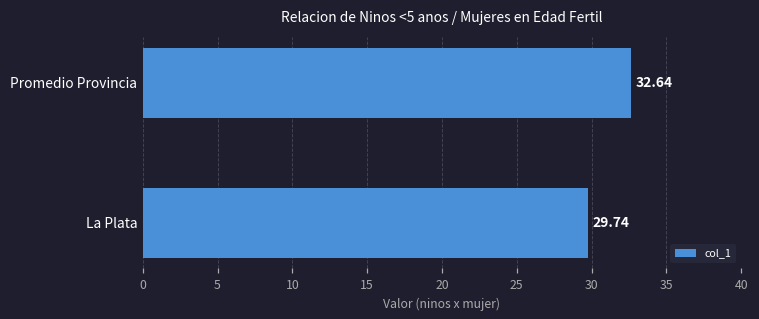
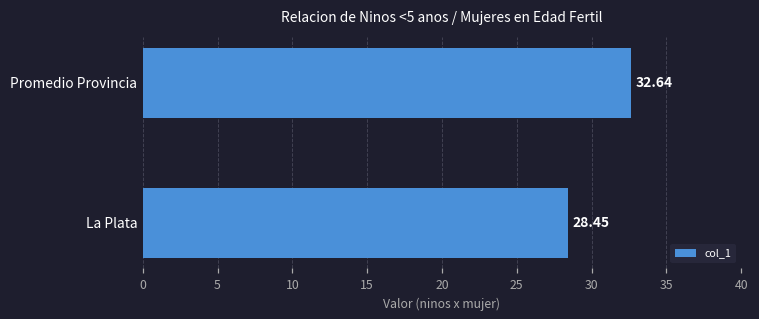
  {
    "Promedio Provincia": 32.64,
-   "La Plata": 29.74
+   "La Plata": 28.45
  }
